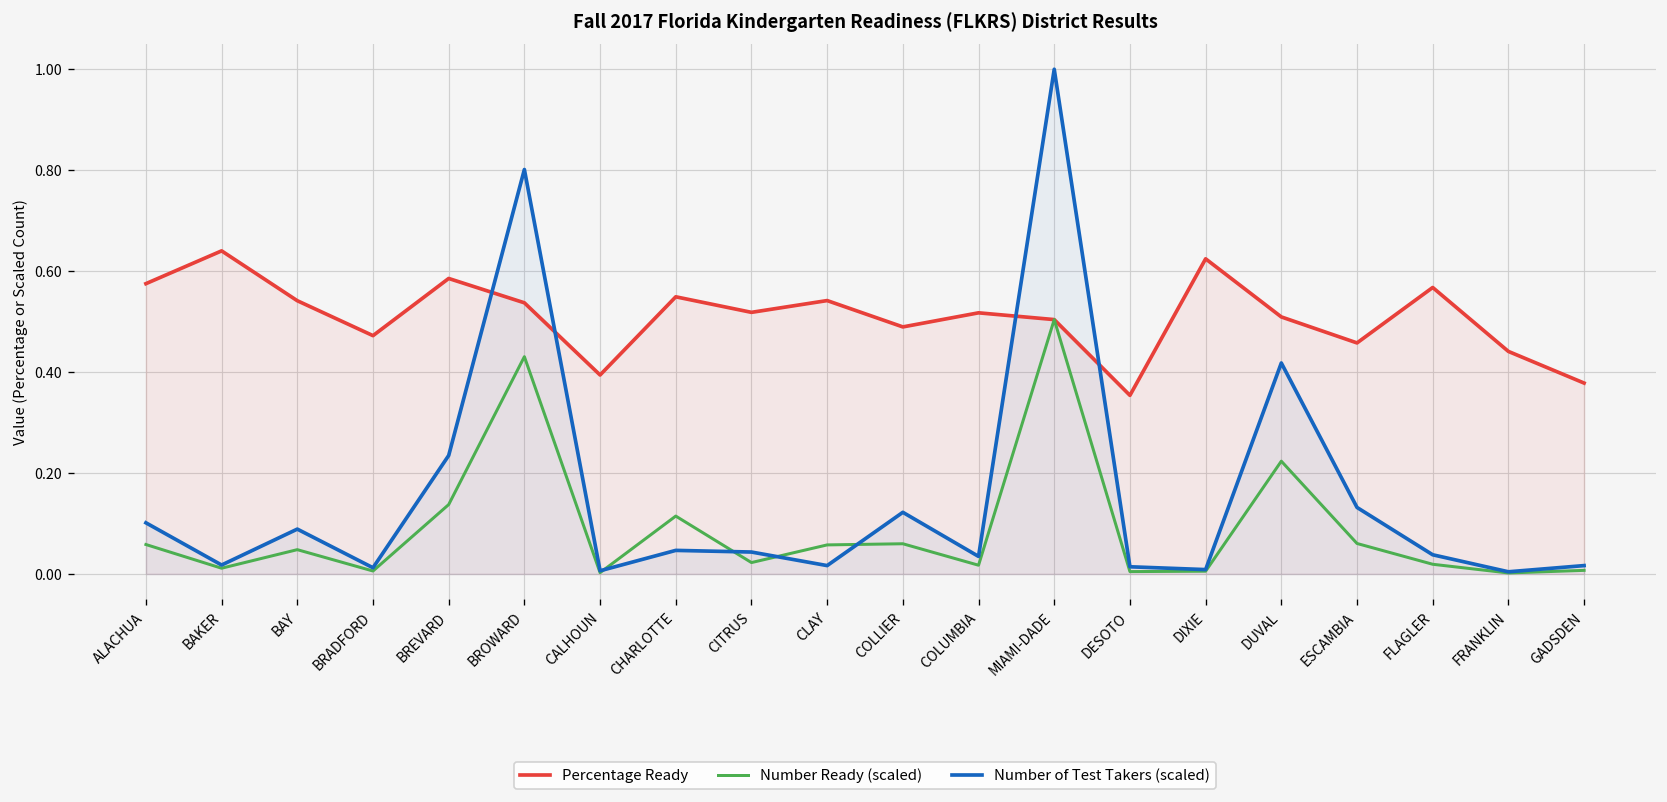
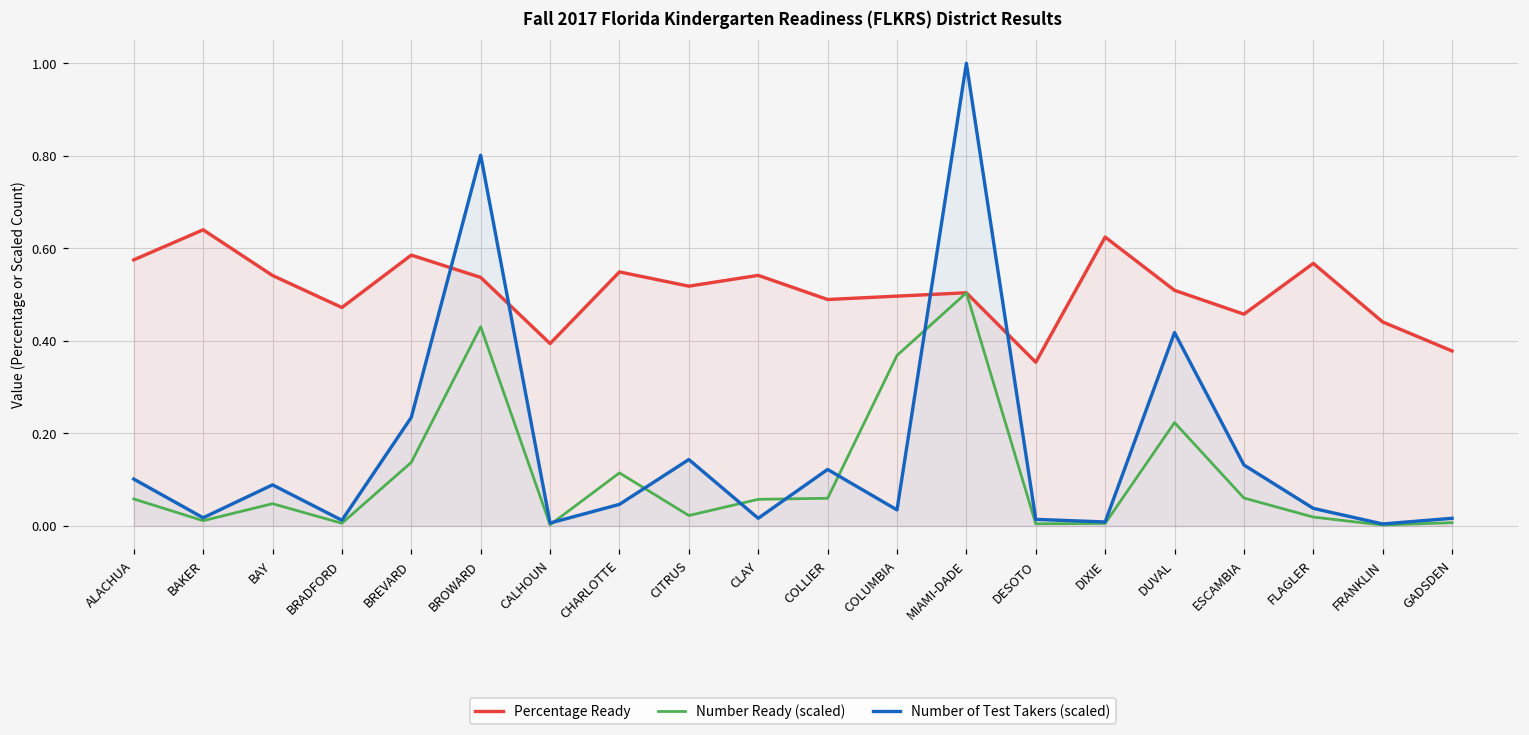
  {
    "Percentage Ready": {
      "ALACHUA": 0.58,
      "BAKER": 0.64,
      "BAY": 0.54,
      "BRADFORD": 0.47,
      "BREVARD": 0.59,
      "BROWARD": 0.54,
      "CALHOUN": 0.39,
      "CHARLOTTE": 0.55,
      "CITRUS": 0.52,
      "CLAY": 0.54,
      "COLLIER": 0.49,
-     "COLUMBIA": 0.52,
+     "COLUMBIA": 0.50,
      "DESOTO": 0.35,
      "DIXIE": 0.62,
      "DUVAL": 0.51,
      "ESCAMBIA": 0.46,
      "FLAGLER": 0.57,
      "FRANKLIN": 0.44,
      "GADSDEN": 0.38
    },
    "Number Ready (scaled)": {
      "ALACHUA": 0.06,
      "BAKER": 0.01,
      "BAY": 0.05,
      "BRADFORD": 0.01,
      "BREVARD": 0.14,
      "BROWARD": 0.43,
      "CHARLOTTE": 0.11,
      "CITRUS": 0.02,
      "CLAY": 0.06,
      "COLLIER": 0.06,
-     "COLUMBIA": 0.02,
+     "COLUMBIA": 0.37,
      "DESOTO": 0.00,
      "DUVAL": 0.22,
      "ESCAMBIA": 0.06,
      "FLAGLER": 0.02,
      "GADSDEN": 0.01
    },
    "Number of Test Takers (scaled)": {
      "ALACHUA": 0.10,
      "BAKER": 0.02,
      "BAY": 0.09,
      "BRADFORD": 0.01,
      "BREVARD": 0.23,
      "BROWARD": 0.80,
      "CHARLOTTE": 0.05,
-     "CITRUS": 0.04,
+     "CITRUS": 0.14,
      "CLAY": 0.02,
      "COLLIER": 0.12,
      "COLUMBIA": 0.03,
      "MIAMI-DADE": 1.00,
      "DESOTO": 0.01,
      "DUVAL": 0.42,
      "ESCAMBIA": 0.13,
      "FLAGLER": 0.04,
      "GADSDEN": 0.02
    }
  }
